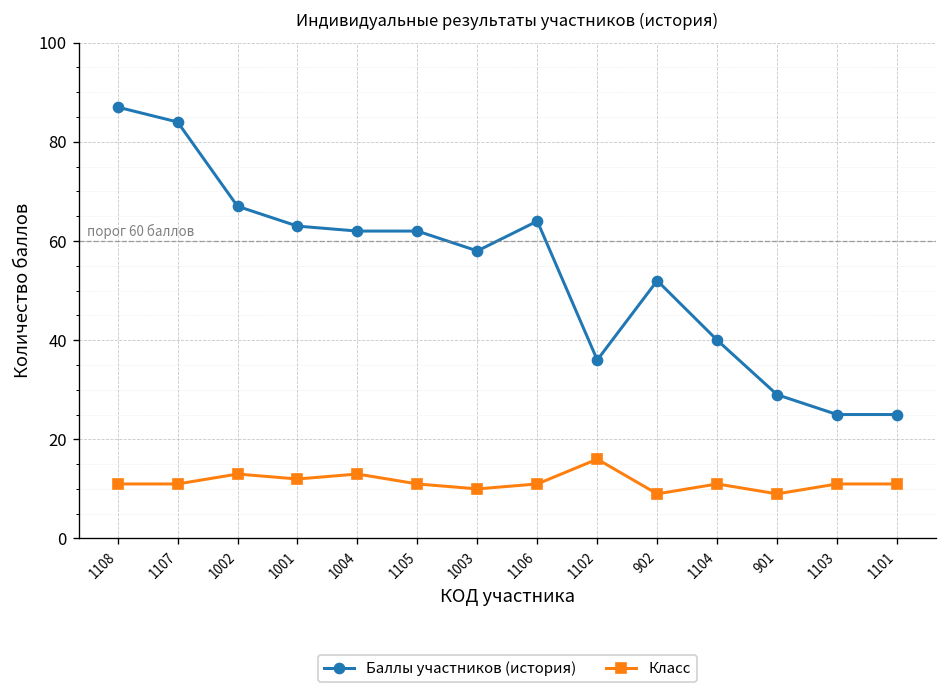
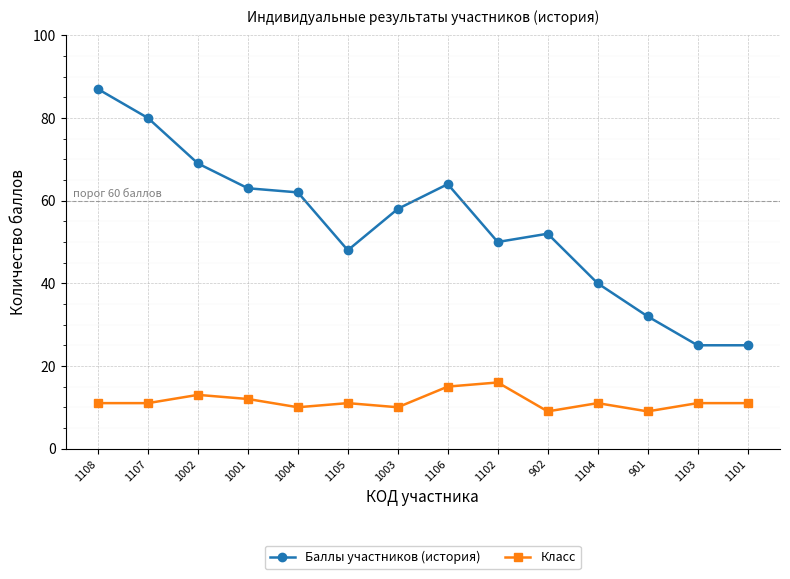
  {
    "Баллы участников (история)": {
      "1108": 87,
-     "1107": 84,
-     "1002": 67,
+     "1107": 80,
+     "1002": 69,
      "1001": 63,
      "1004": 62,
-     "1105": 62,
+     "1105": 48,
      "1003": 58,
      "1106": 64,
-     "1102": 36,
+     "1102": 50,
      "902": 52,
      "1104": 40,
-     "901": 29,
+     "901": 32,
      "1103": 25,
      "1101": 25
    },
    "Класс": {
      "1108": 11,
      "1107": 11,
      "1002": 13,
      "1001": 12,
-     "1004": 13,
+     "1004": 10,
      "1105": 11,
      "1003": 10,
-     "1106": 11,
+     "1106": 15,
      "1102": 16,
      "902": 9,
      "1104": 11,
      "901": 9,
      "1103": 11,
      "1101": 11
    }
  }
